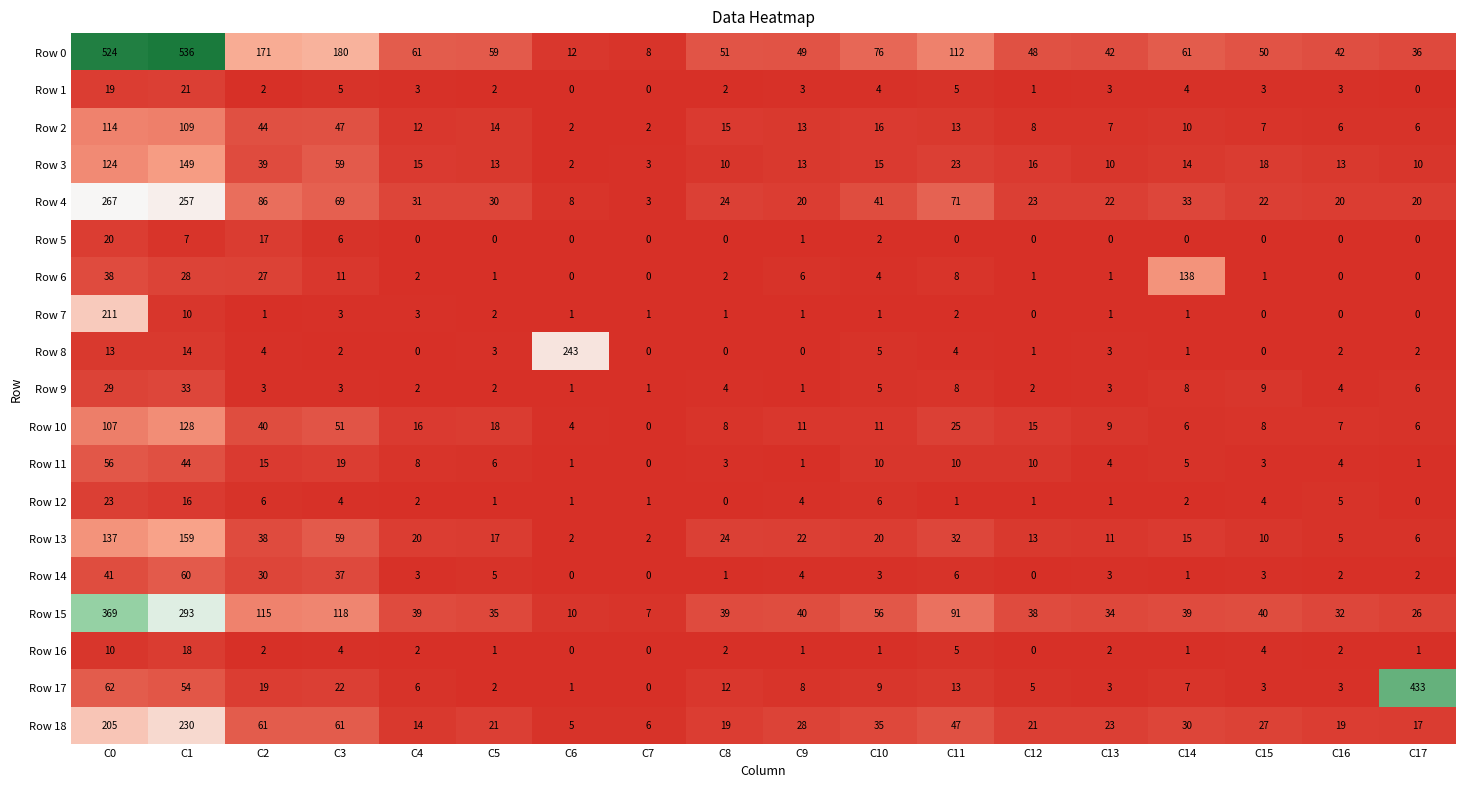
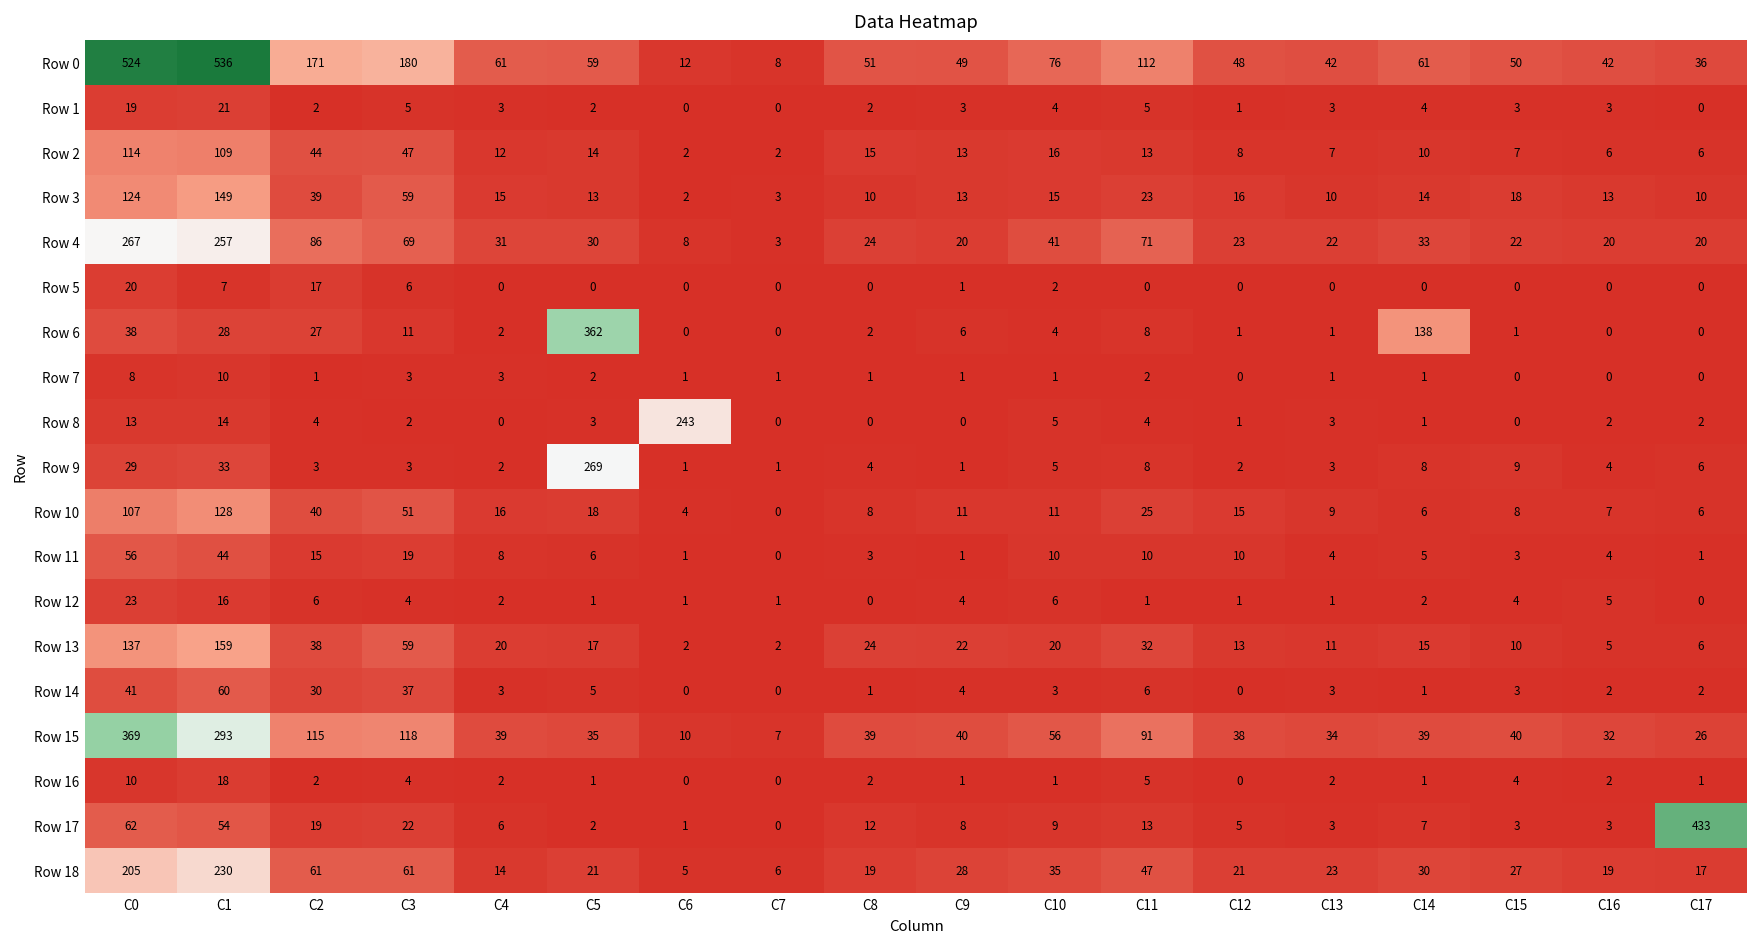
  {
    "Row 6": {
      "C0": 38,
      "C1": 28,
      "C2": 27,
      "C3": 11,
      "C4": 2,
-     "C5": 1,
+     "C5": 362,
      "C6": 0,
      "C7": 0,
      "C8": 2,
      "C9": 6,
      "C10": 4,
      "C11": 8,
      "C12": 1,
      "C13": 1,
      "C14": 138,
      "C15": 1,
      "C16": 0,
      "C17": 0
    },
    "Row 7": {
-     "C0": 211,
+     "C0": 8,
      "C1": 10,
      "C2": 1,
      "C3": 3,
      "C4": 3,
      "C5": 2,
      "C6": 1,
      "C7": 1,
      "C8": 1,
      "C9": 1,
      "C10": 1,
      "C11": 2,
      "C12": 0,
      "C13": 1,
      "C14": 1,
      "C15": 0,
      "C16": 0,
      "C17": 0
    },
    "Row 9": {
      "C0": 29,
      "C1": 33,
      "C2": 3,
      "C3": 3,
      "C4": 2,
-     "C5": 2,
+     "C5": 269,
      "C6": 1,
      "C7": 1,
      "C8": 4,
      "C9": 1,
      "C10": 5,
      "C11": 8,
      "C12": 2,
      "C13": 3,
      "C14": 8,
      "C15": 9,
      "C16": 4,
      "C17": 6
    }
  }
